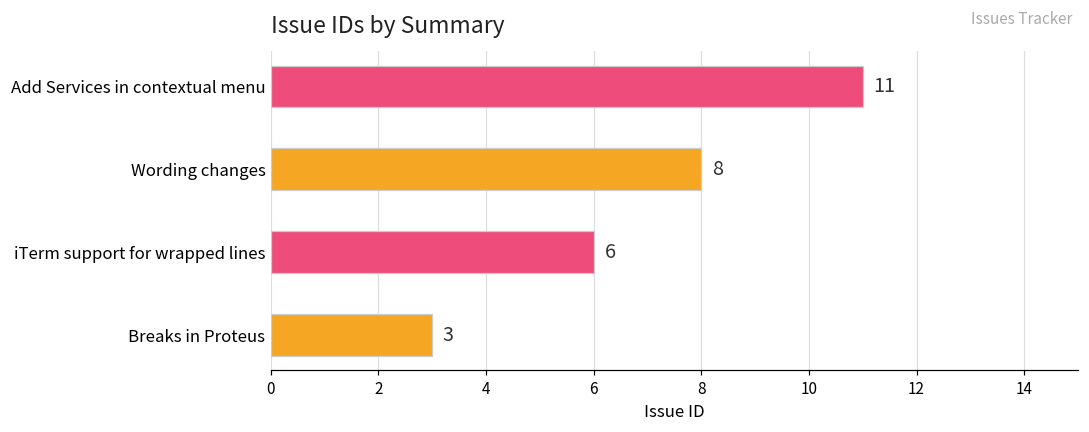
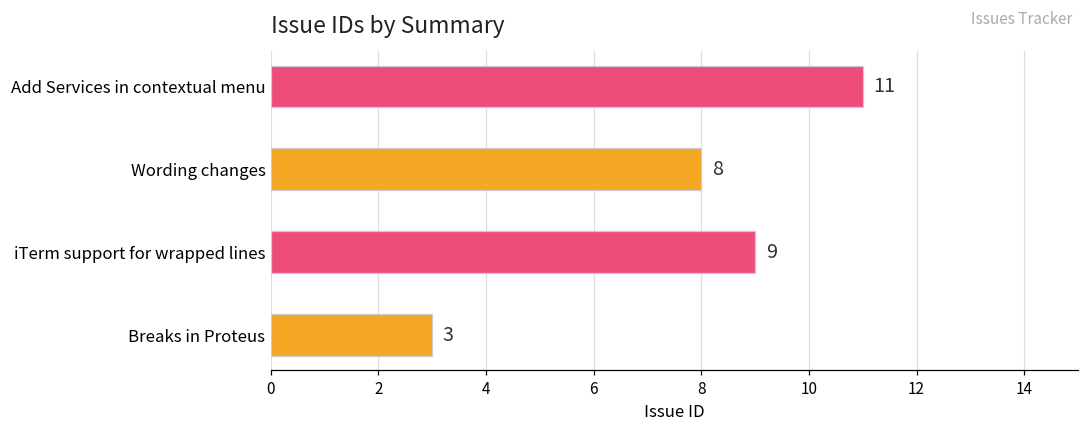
  {
    "Add Services in contextual menu": 11,
    "Wording changes": 8,
-   "iTerm support for wrapped lines": 6,
+   "iTerm support for wrapped lines": 9,
    "Breaks in Proteus": 3
  }
